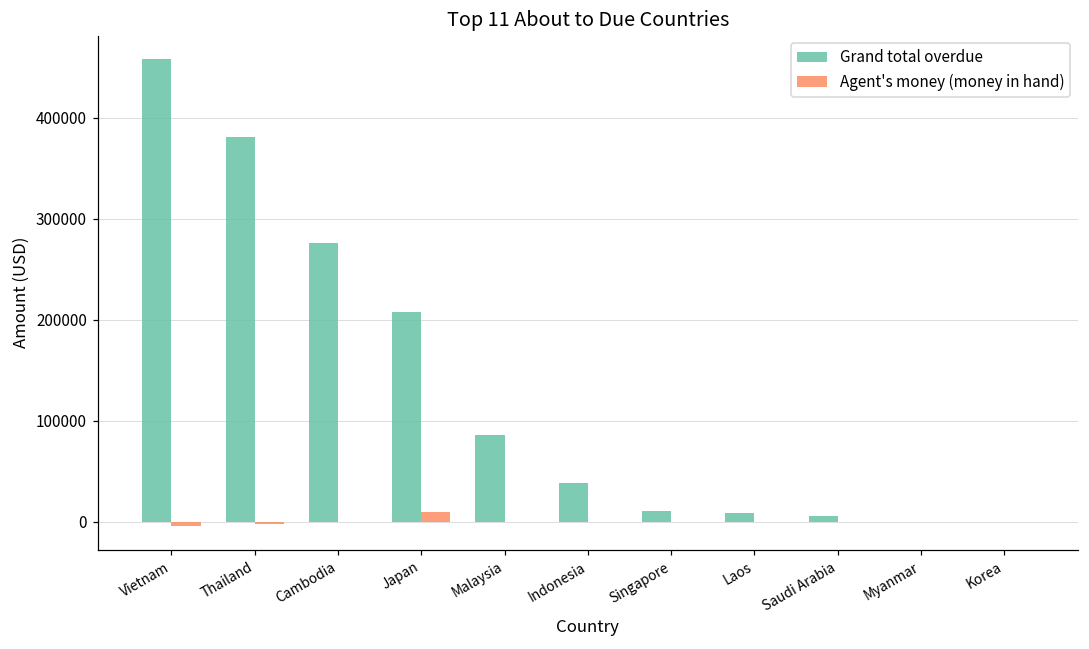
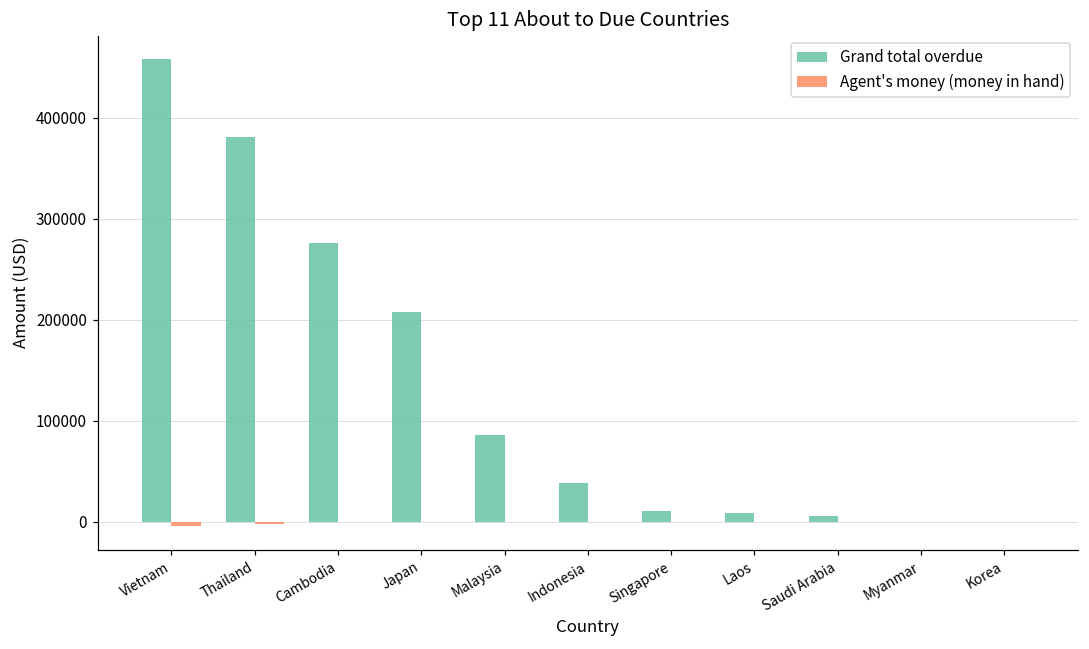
  {
    "Grand total overdue": {
      "Vietnam": 460000,
      "Thailand": 380000,
      "Cambodia": 280000,
      "Japan": 210000,
      "Malaysia": 90000,
      "Indonesia": 40000,
      "Singapore": 10000,
      "Laos": 10000,
      "Saudi Arabia": 10000,
      "Myanmar": 0,
      "Korea": 0
    },
    "Agent's money (money in hand)": {
      "Vietnam": 0,
      "Cambodia": 0,
-     "Japan": 10000,
+     "Japan": 0,
      "Malaysia": 0,
      "Indonesia": 0,
      "Laos": 0,
      "Saudi Arabia": 0,
      "Myanmar": 0,
      "Korea": 0
    }
  }
